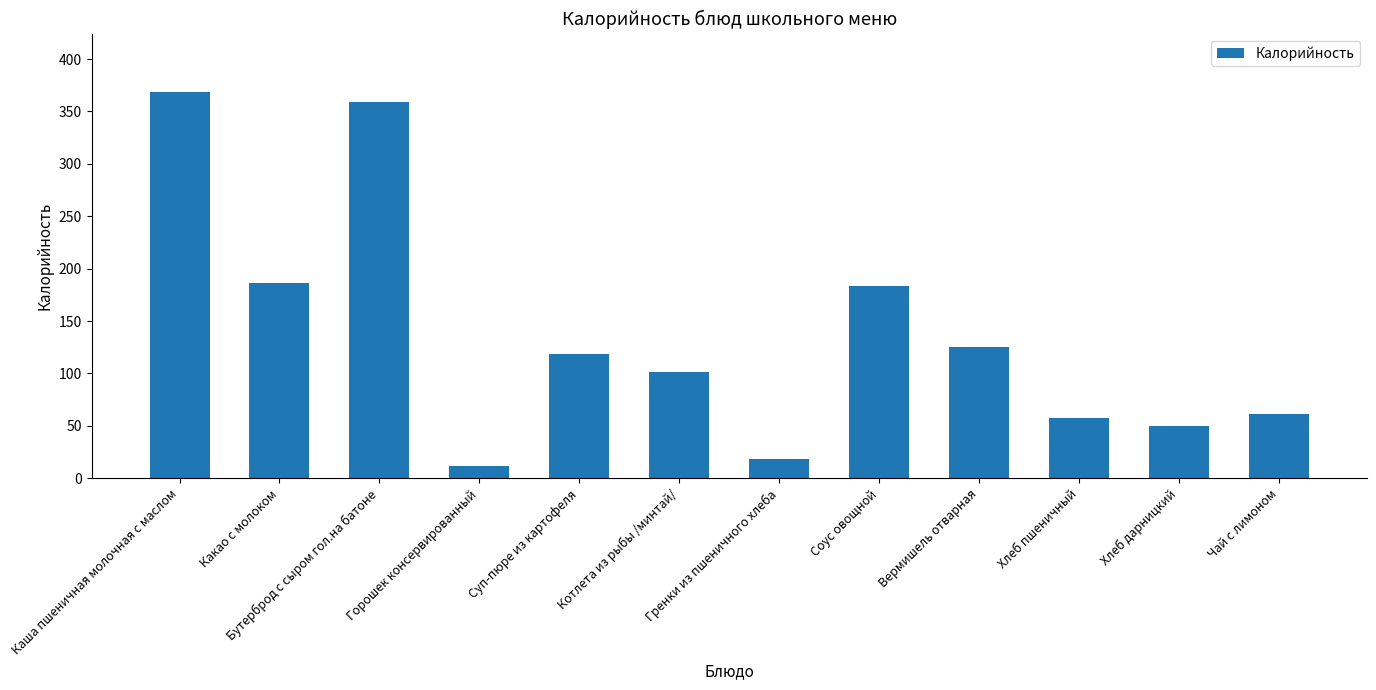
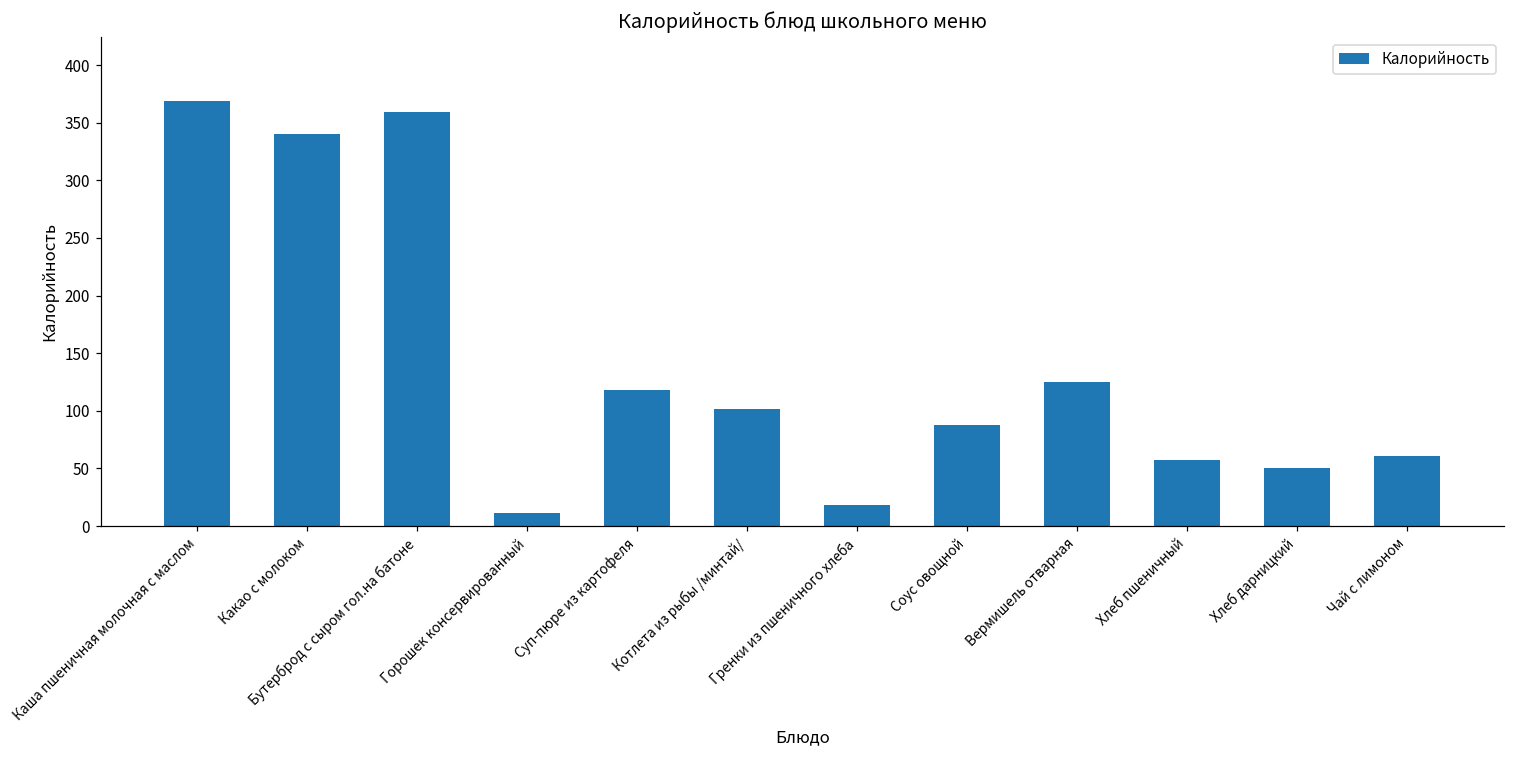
  {
    "Каша пшеничная молочная с маслом": 369,
-   "Какао с молоком": 186,
+   "Какао с молоком": 340,
    "Бутерброд с сыром гол.на батоне": 359,
    "Горошек консервированный": 12,
    "Суп-пюре из картофеля": 118,
    "Котлета из рыбы /минтай/": 102,
    "Гренки из пшеничного хлеба": 18,
-   "Соус овощной": 183,
+   "Соус овощной": 88,
    "Вермишель отварная": 125,
    "Хлеб пшеничный": 57,
    "Хлеб дарницкий": 50,
    "Чай с лимоном": 61
  }
